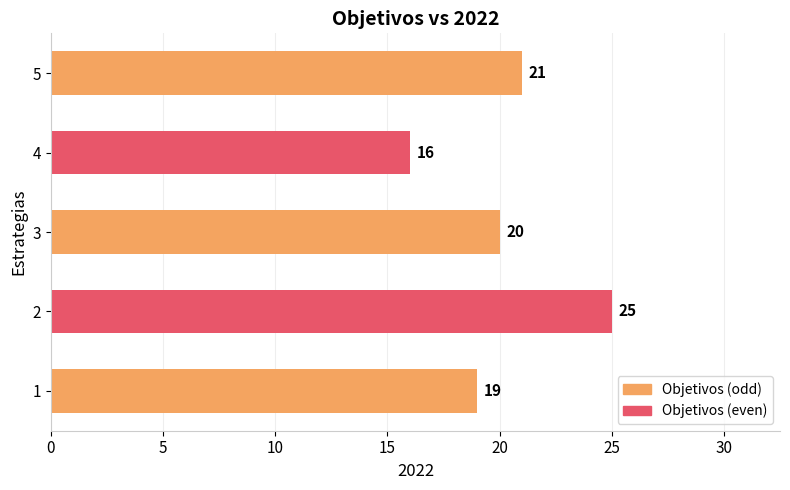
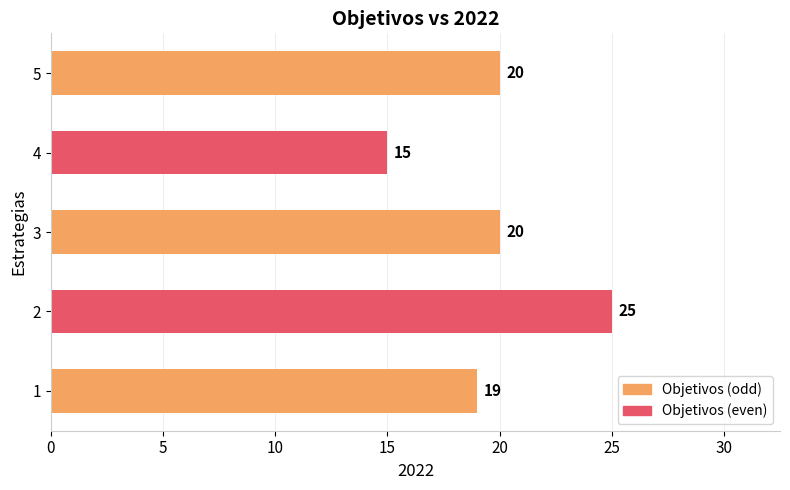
  {
-   "5": 21,
-   "4": 16,
+   "5": 20,
+   "4": 15,
    "3": 20,
    "2": 25,
    "1": 19
  }
